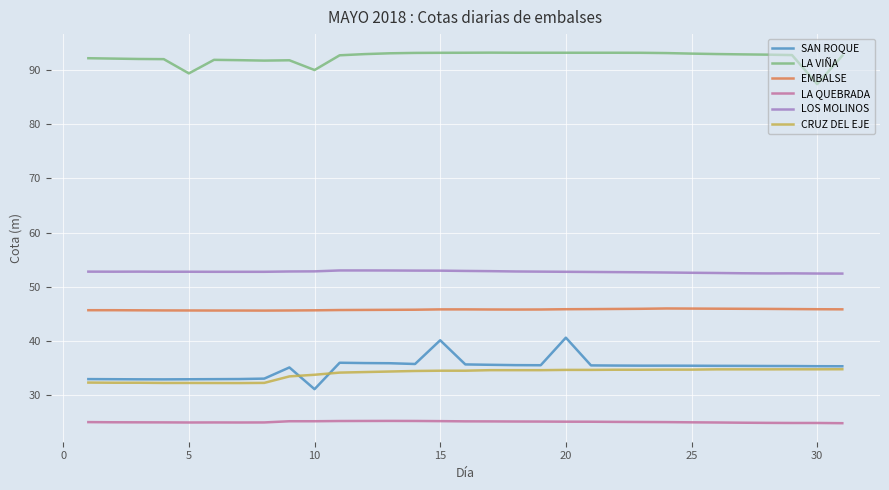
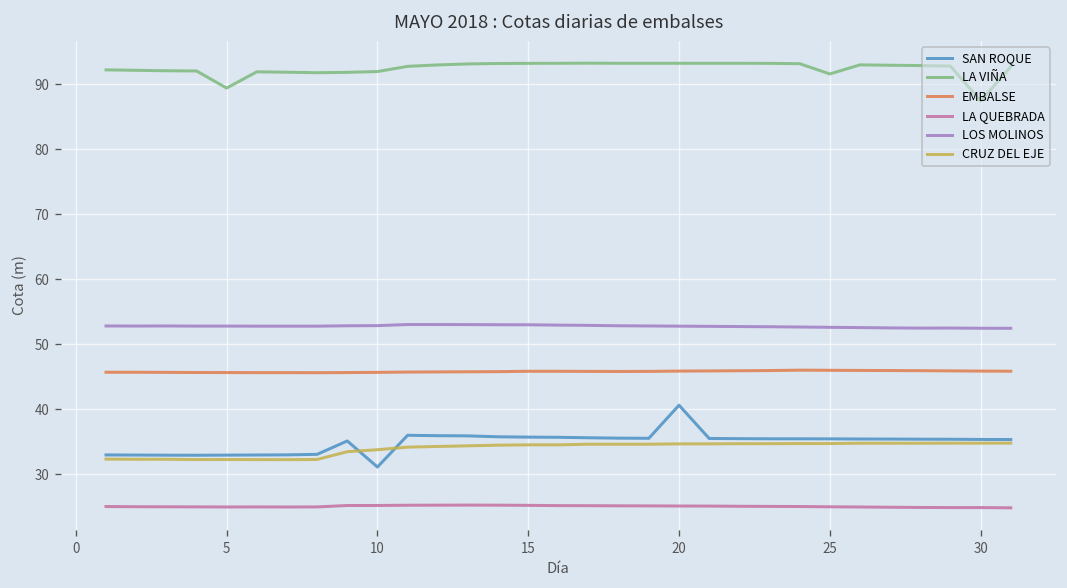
  {
    "SAN ROQUE": {
      "5": 33,
      "10": 31,
-     "15": 40,
+     "15": 36,
      "20": 41,
      "25": 35,
      "30": 35
    },
    "LA VIÑA": {
      "5": 89,
-     "10": 90,
+     "10": 92,
      "15": 93,
      "20": 93,
-     "25": 93
+     "25": 92
    }
  }
